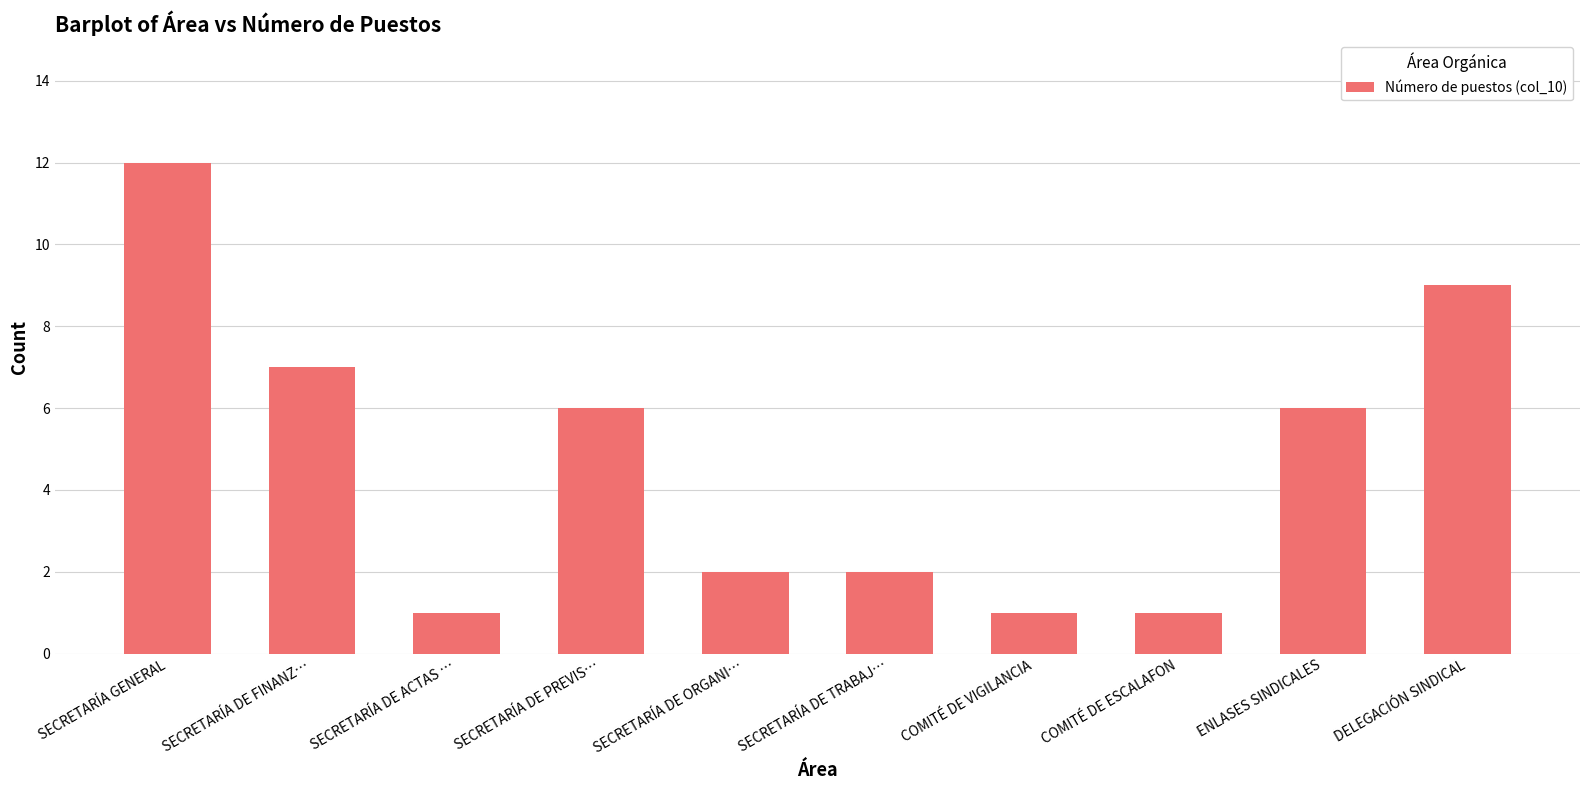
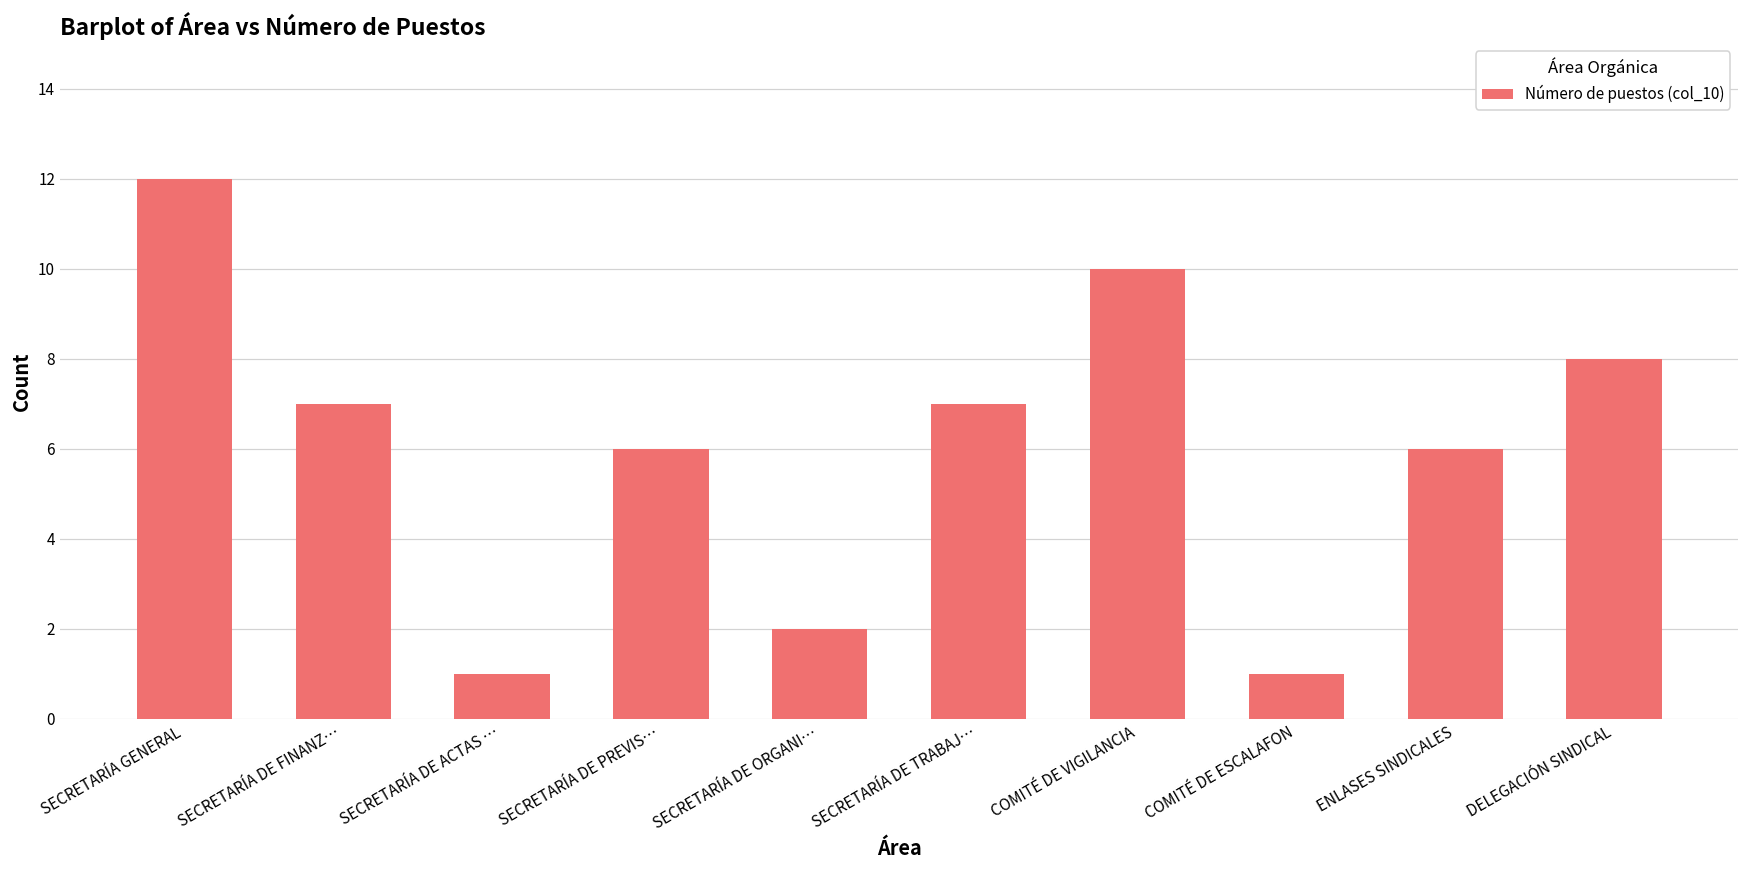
  {
    "SECRETARÍA GENERAL": 12,
    "SECRETARÍA DE FINANZ…": 7,
    "SECRETARÍA DE ACTAS …": 1,
    "SECRETARÍA DE PREVIS…": 6,
    "SECRETARÍA DE ORGANI…": 2,
-   "SECRETARÍA DE TRABAJ…": 2,
-   "COMITÉ DE VIGILANCIA": 1,
+   "SECRETARÍA DE TRABAJ…": 7,
+   "COMITÉ DE VIGILANCIA": 10,
    "COMITÉ DE ESCALAFON": 1,
    "ENLASES SINDICALES": 6,
-   "DELEGACIÓN SINDICAL": 9
+   "DELEGACIÓN SINDICAL": 8
  }
